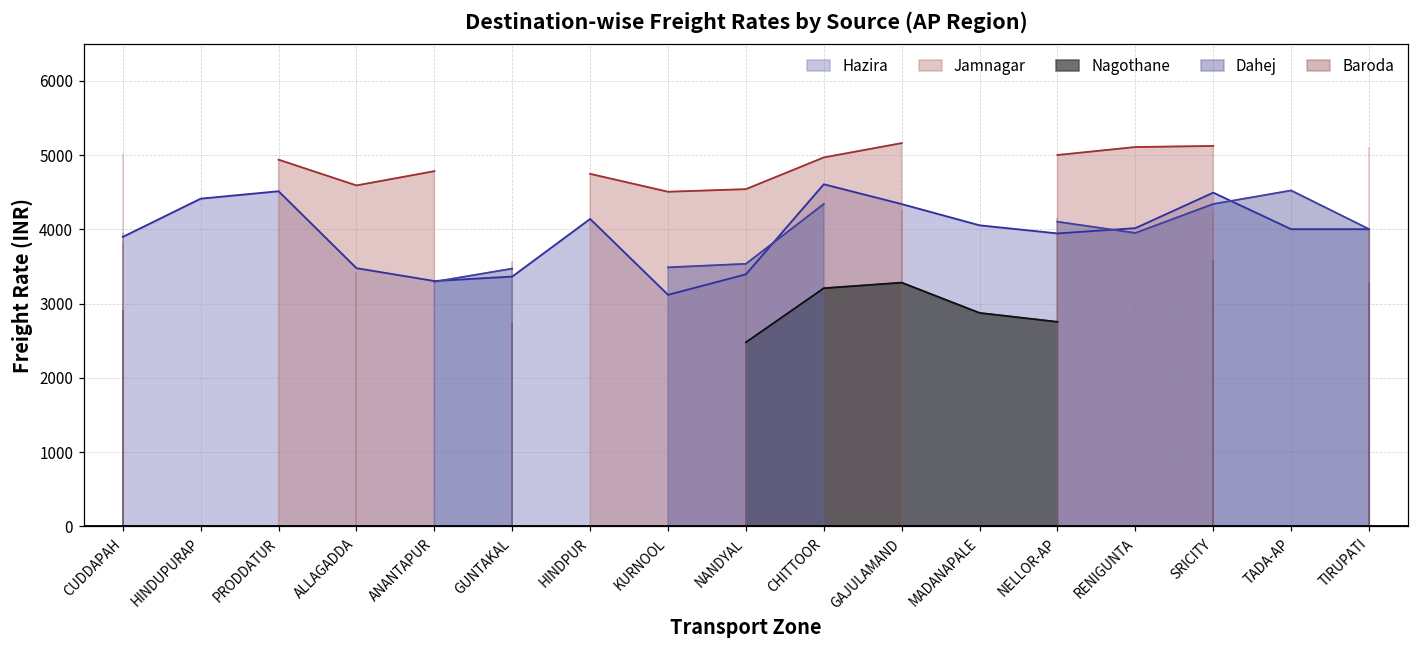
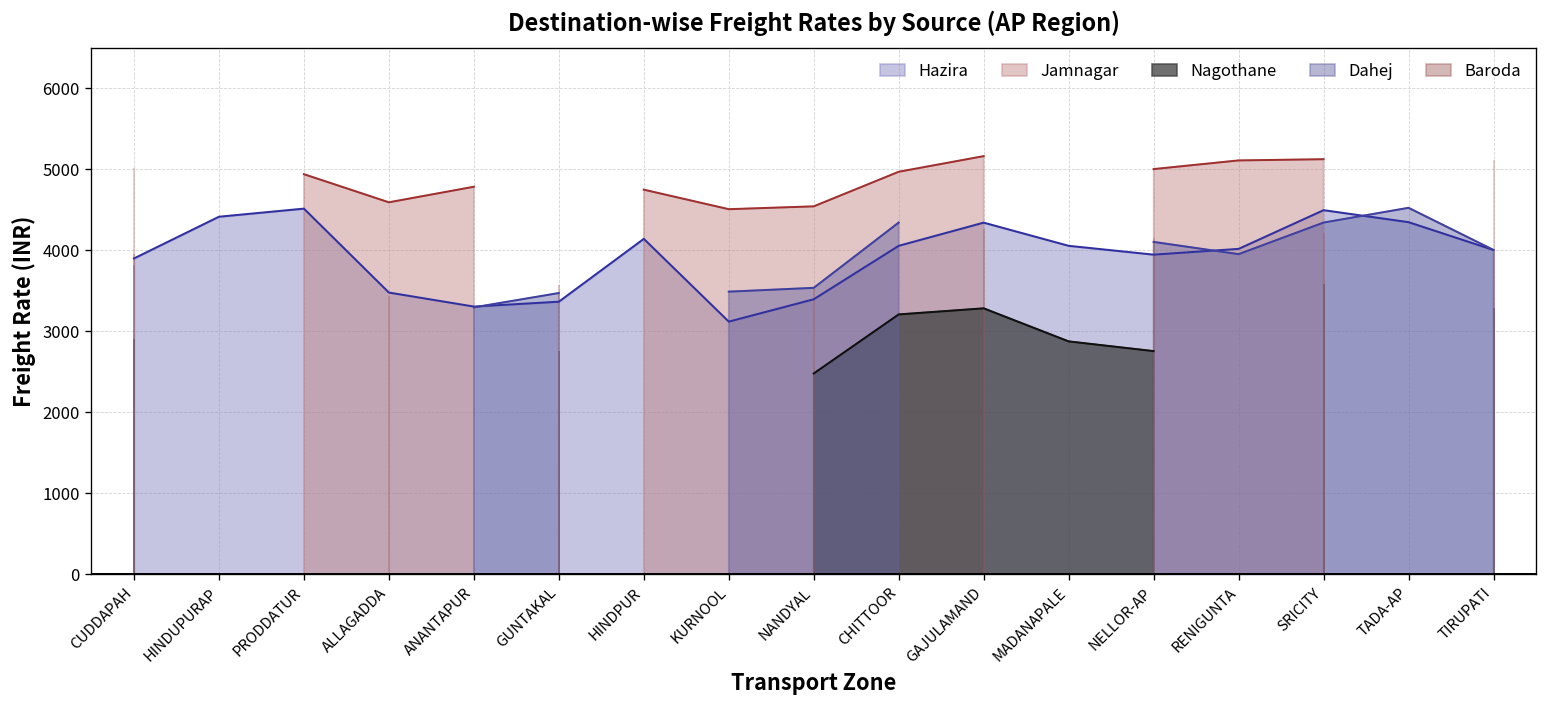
  {
    "Hazira": {
      "CUDDAPAH": 3900,
      "HINDUPURAP": 4400,
      "PRODDATUR": 4500,
      "ALLAGADDA": 3500,
      "GUNTAKAL": 3400,
      "HINDPUR": 4100,
      "KURNOOL": 3100,
      "NANDYAL": 3400,
-     "CHITTOOR": 4600,
+     "CHITTOOR": 4100,
      "GAJULAMAND": 4300,
      "MADANAPALE": 4100,
      "NELLOR-AP": 3900,
      "RENIGUNTA": 4000,
      "SRICITY": 4500,
-     "TADA-AP": 4000
+     "TADA-AP": 4300
    }
  }
